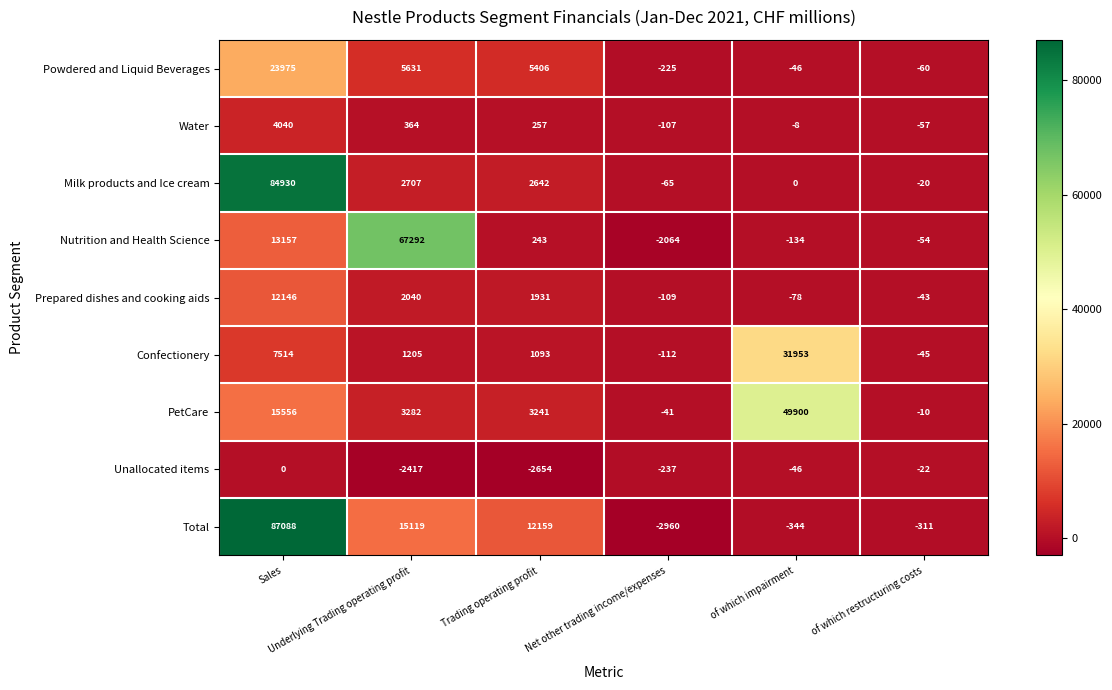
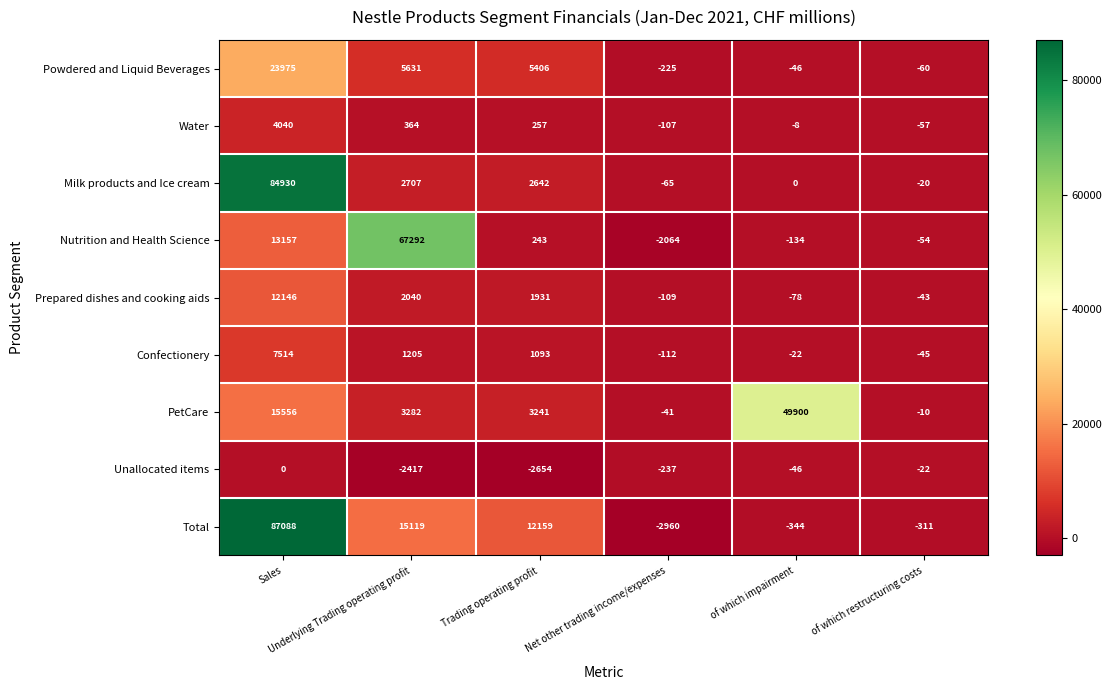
  {
    "Powdered and Liquid Beverages": {
      "Sales": 23975,
      "Underlying Trading operating profit": 5631,
      "Trading operating profit": 5406,
      "Net other trading income/expenses": -225,
      "of which impairment": -46,
      "of which restructuring costs": -60
    },
    "Water": {
      "Sales": 4040,
      "Underlying Trading operating profit": 364,
      "Trading operating profit": 257,
      "Net other trading income/expenses": -107,
      "of which impairment": -8,
      "of which restructuring costs": -57
    },
    "Milk products and Ice cream": {
      "Sales": 84930,
      "Underlying Trading operating profit": 2707,
      "Trading operating profit": 2642,
      "Net other trading income/expenses": -65,
      "of which impairment": 0,
      "of which restructuring costs": -20
    },
    "Nutrition and Health Science": {
      "Sales": 13157,
      "Underlying Trading operating profit": 67292,
      "Trading operating profit": 243,
      "Net other trading income/expenses": -2064,
      "of which impairment": -134,
      "of which restructuring costs": -54
    },
    "Prepared dishes and cooking aids": {
      "Sales": 12146,
      "Underlying Trading operating profit": 2040,
      "Trading operating profit": 1931,
      "Net other trading income/expenses": -109,
      "of which impairment": -78,
      "of which restructuring costs": -43
    },
    "Confectionery": {
      "Sales": 7514,
      "Underlying Trading operating profit": 1205,
      "Trading operating profit": 1093,
      "Net other trading income/expenses": -112,
-     "of which impairment": 31953,
+     "of which impairment": -22,
      "of which restructuring costs": -45
    },
    "PetCare": {
      "Sales": 15556,
      "Underlying Trading operating profit": 3282,
      "Trading operating profit": 3241,
      "Net other trading income/expenses": -41,
      "of which impairment": 49900,
      "of which restructuring costs": -10
    },
    "Unallocated items": {
      "Sales": 0,
      "Underlying Trading operating profit": -2417,
      "Trading operating profit": -2654,
      "Net other trading income/expenses": -237,
      "of which impairment": -46,
      "of which restructuring costs": -22
    },
    "Total": {
      "Sales": 87088,
      "Underlying Trading operating profit": 15119,
      "Trading operating profit": 12159,
      "Net other trading income/expenses": -2960,
      "of which impairment": -344,
      "of which restructuring costs": -311
    }
  }
